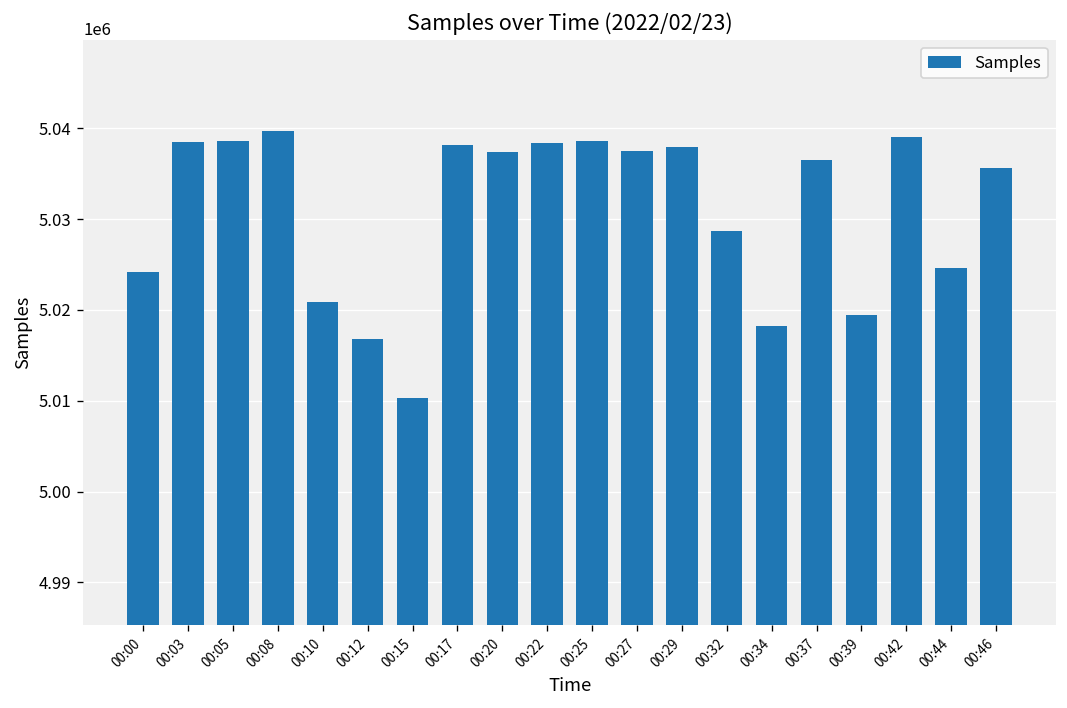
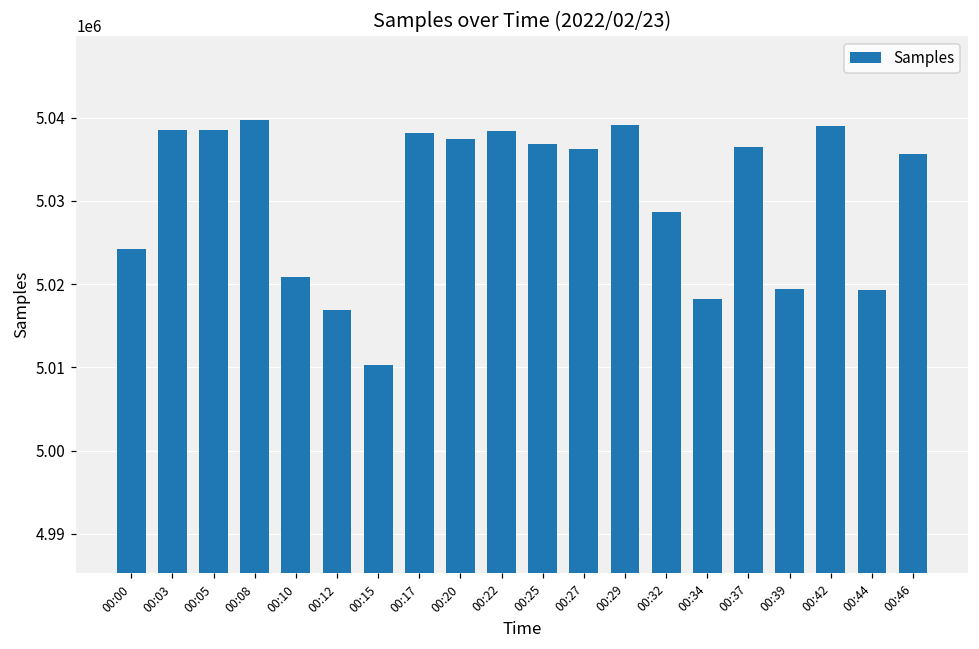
  {
    "00:00": 5024000,
    "00:03": 5039000,
    "00:05": 5039000,
    "00:08": 5040000,
    "00:10": 5021000,
    "00:12": 5017000,
    "00:15": 5010000,
    "00:17": 5038000,
    "00:20": 5037000,
    "00:22": 5038000,
-   "00:25": 5039000,
-   "00:27": 5038000,
-   "00:29": 5038000,
+   "00:25": 5037000,
+   "00:27": 5036000,
+   "00:29": 5039000,
    "00:32": 5029000,
    "00:34": 5018000,
    "00:37": 5036000,
    "00:39": 5019000,
    "00:42": 5039000,
-   "00:44": 5025000,
+   "00:44": 5019000,
    "00:46": 5036000
  }
